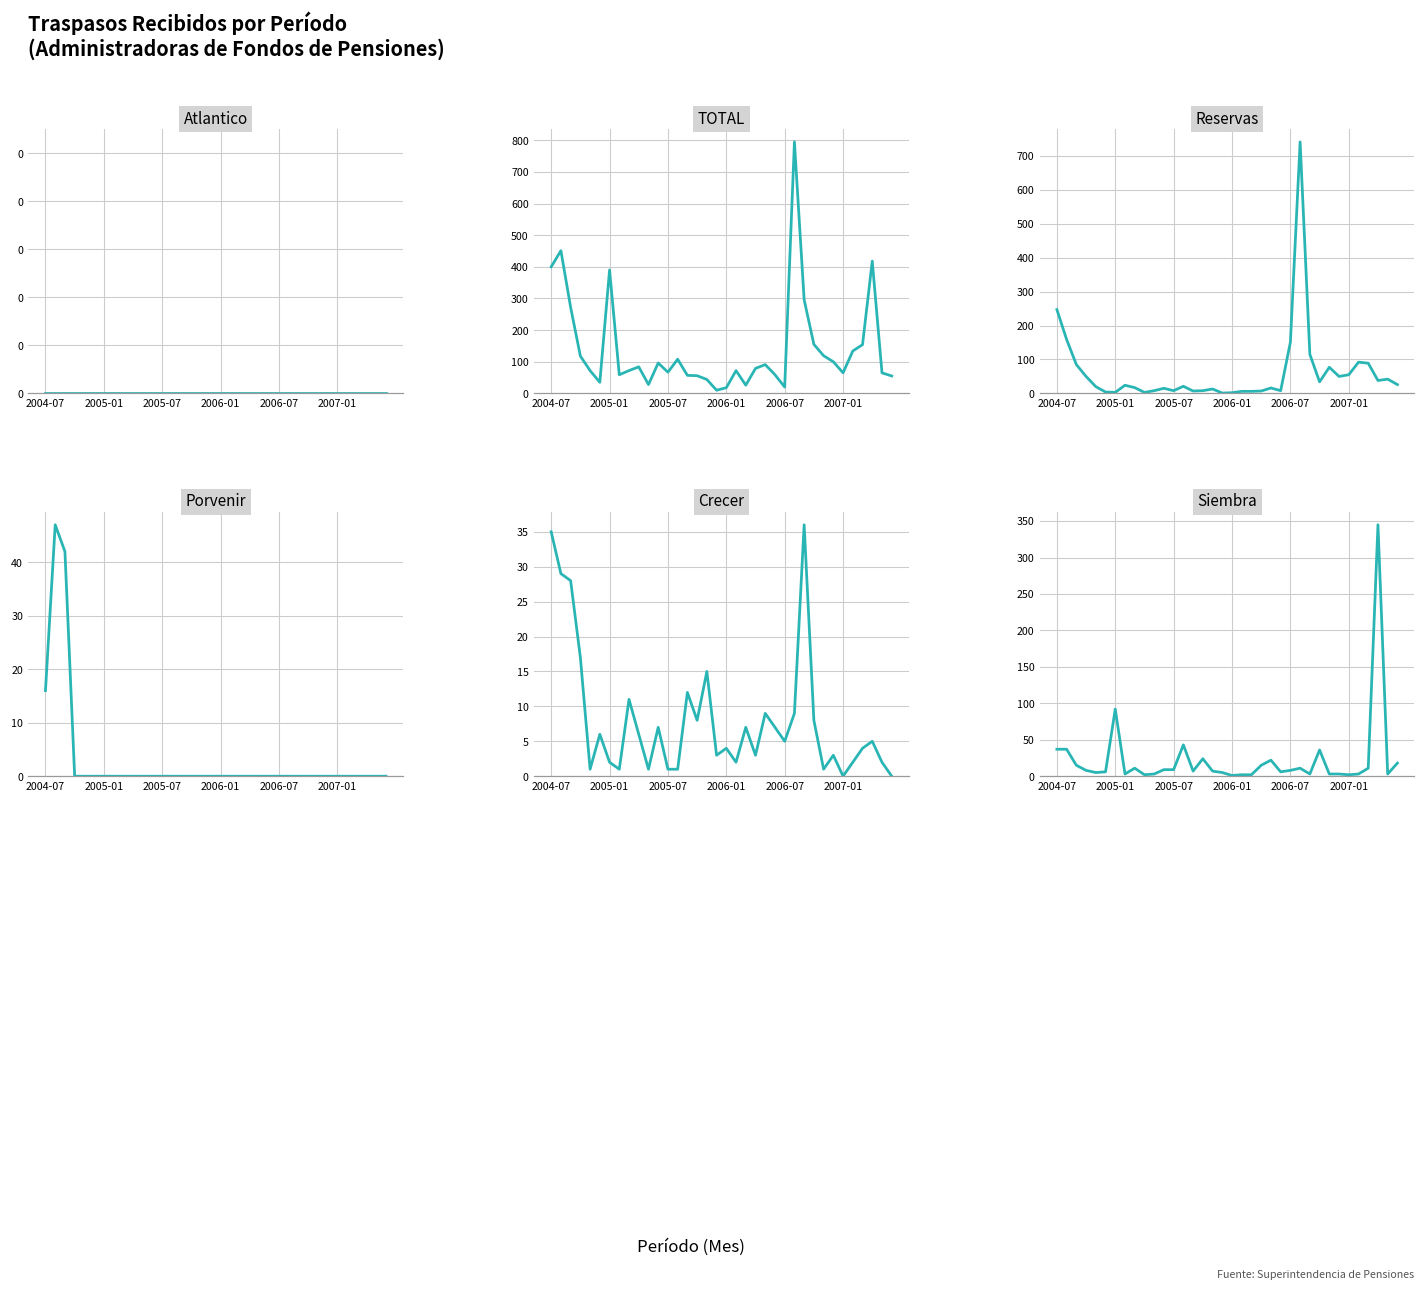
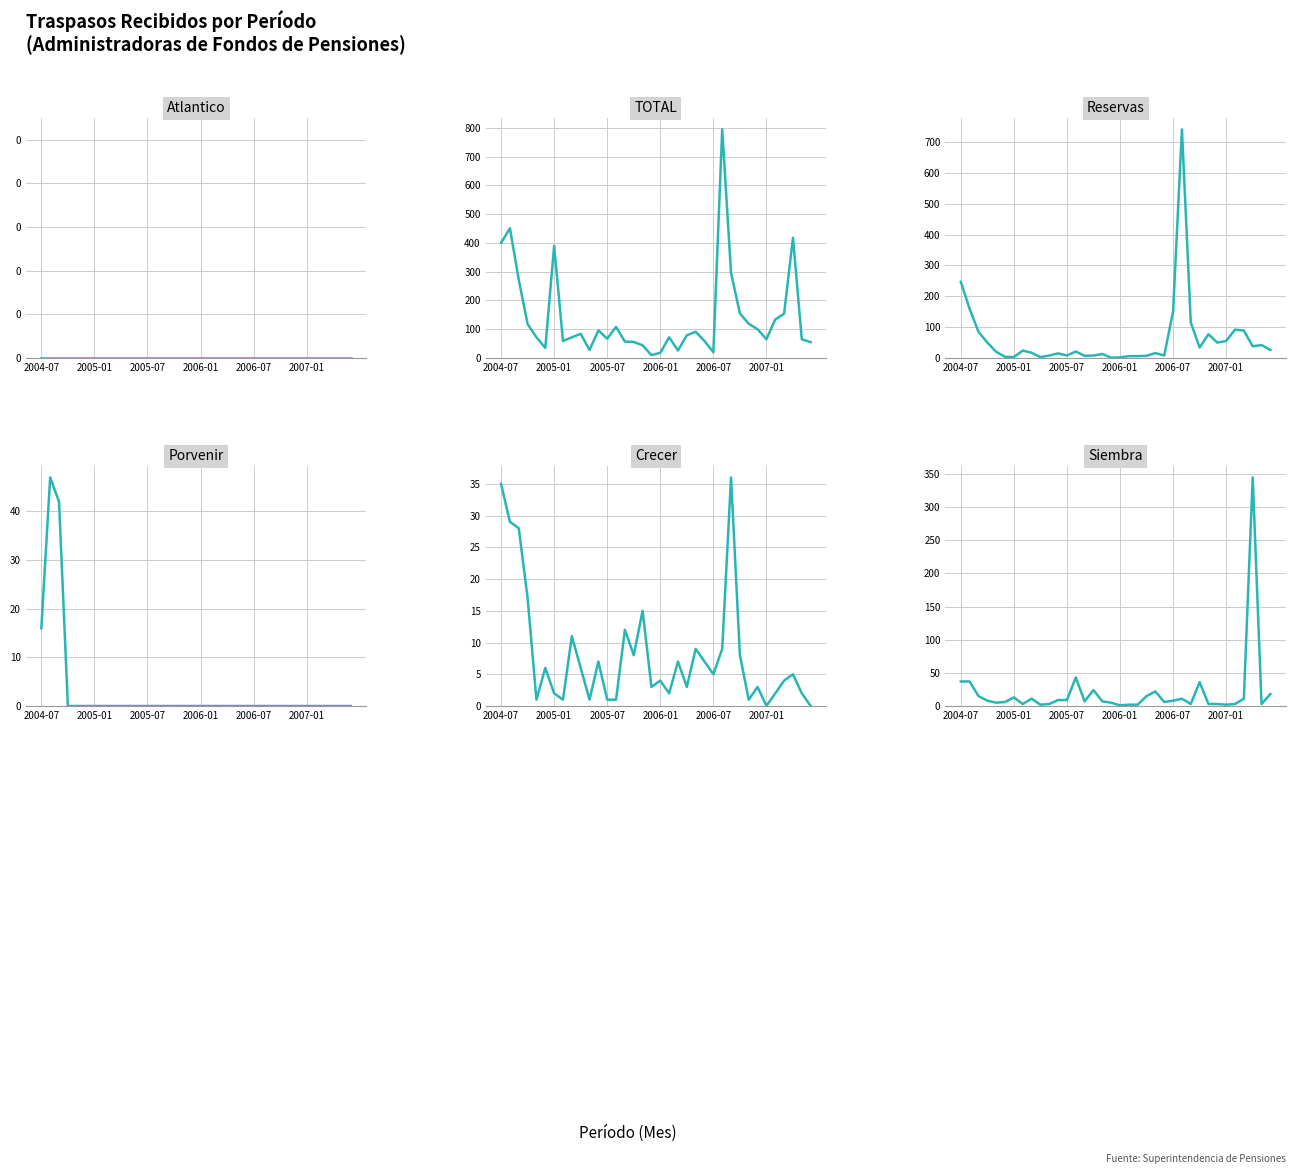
  {
    "TOTAL": {
      "2004-07": 400,
      "2005-01": 390,
      "2005-07": 70,
      "2006-01": 20,
      "2006-07": 20,
      "2007-01": 70
    },
    "Reservas": {
      "2004-07": 250,
      "2005-01": 0,
      "2005-07": 10,
      "2006-01": 0,
      "2006-07": 150,
      "2007-01": 60
    },
    "Porvenir": {
      "2004-07": 16,
      "2005-01": 0,
      "2005-07": 0,
      "2006-01": 0,
      "2006-07": 0,
      "2007-01": 0
    },
    "Crecer": {
      "2004-07": 35,
      "2005-01": 2,
      "2005-07": 1,
      "2006-01": 4,
      "2006-07": 5,
      "2007-01": 0
    },
    "Siembra": {
      "2004-07": 40,
-     "2005-01": 90,
+     "2005-01": 10,
      "2005-07": 10,
      "2006-01": 0,
      "2006-07": 10,
      "2007-01": 0
    }
  }
